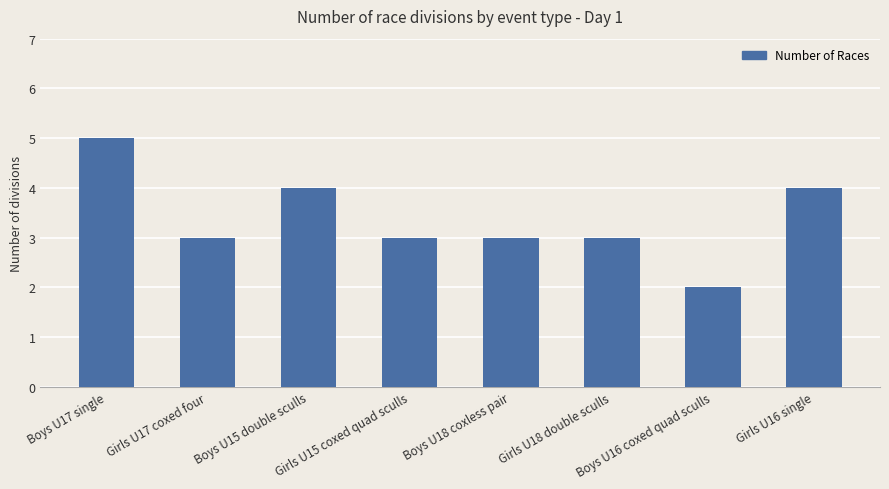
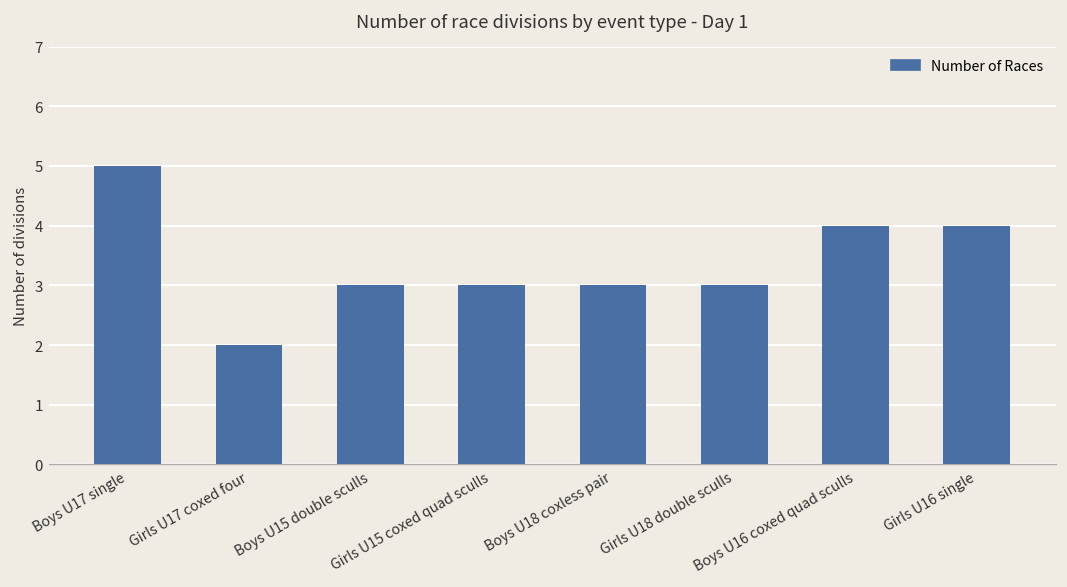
  {
    "Boys U17 single": 5,
-   "Girls U17 coxed four": 3,
-   "Boys U15 double sculls": 4,
+   "Girls U17 coxed four": 2,
+   "Boys U15 double sculls": 3,
    "Girls U15 coxed quad sculls": 3,
    "Boys U18 coxless pair": 3,
    "Girls U18 double sculls": 3,
-   "Boys U16 coxed quad sculls": 2,
+   "Boys U16 coxed quad sculls": 4,
    "Girls U16 single": 4
  }
